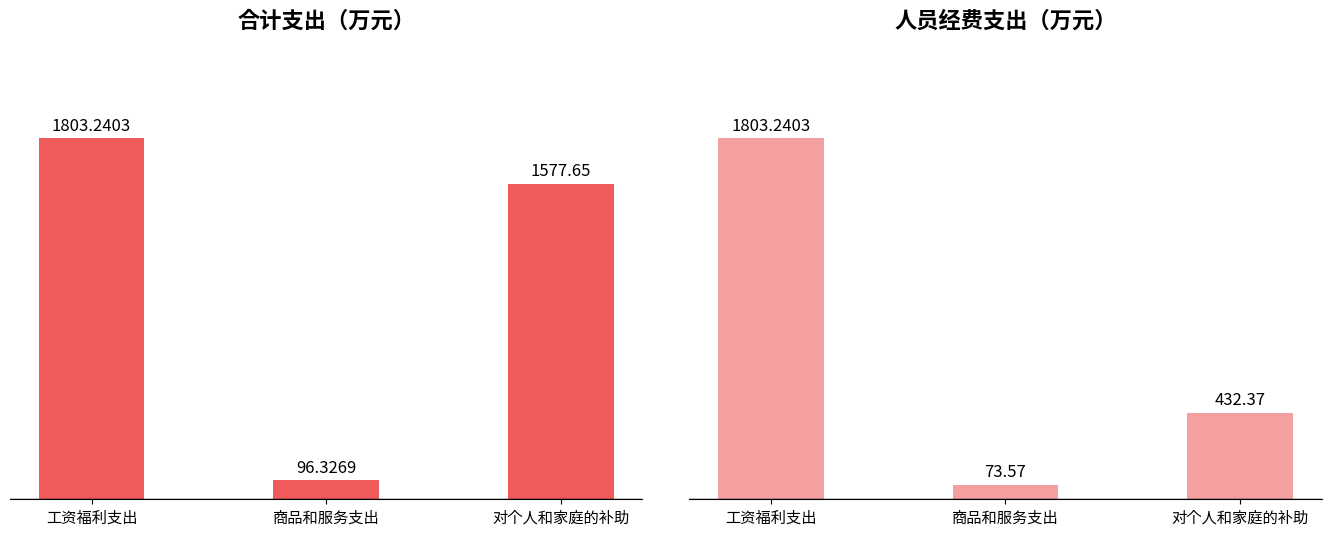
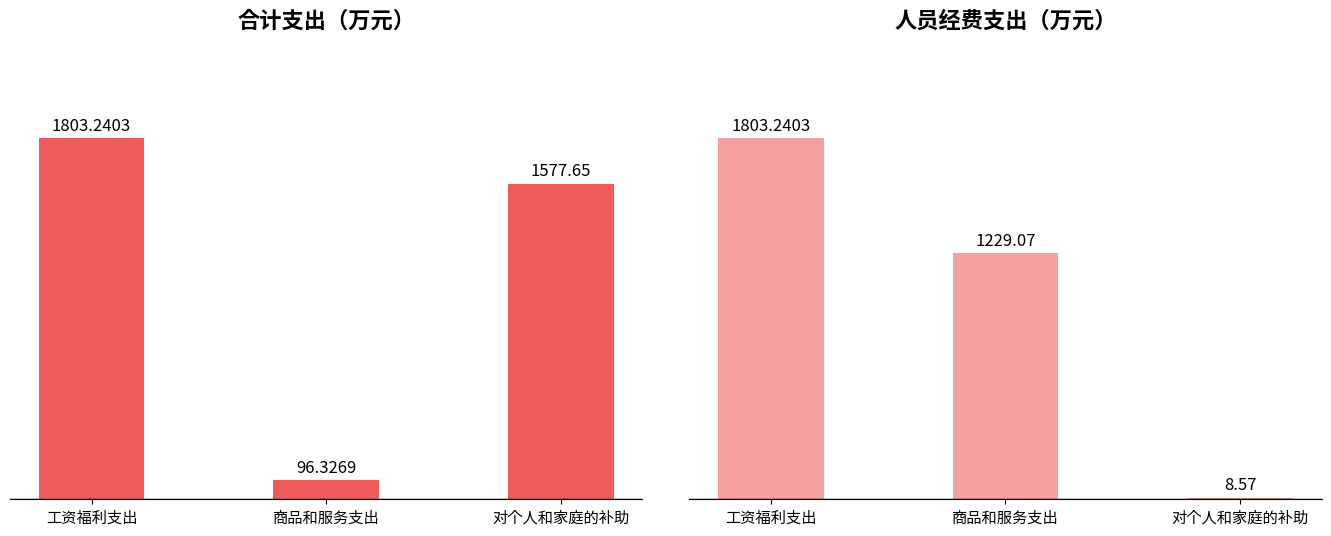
  {
    "合计支出（万元）": {
      "工资福利支出": 1803.2403,
      "商品和服务支出": 96.3269,
      "对个人和家庭的补助": 1577.65
    },
    "人员经费支出（万元）": {
      "工资福利支出": 1803.2403,
-     "商品和服务支出": 73.57,
-     "对个人和家庭的补助": 432.37
+     "商品和服务支出": 1229.07,
+     "对个人和家庭的补助": 8.57
    }
  }
